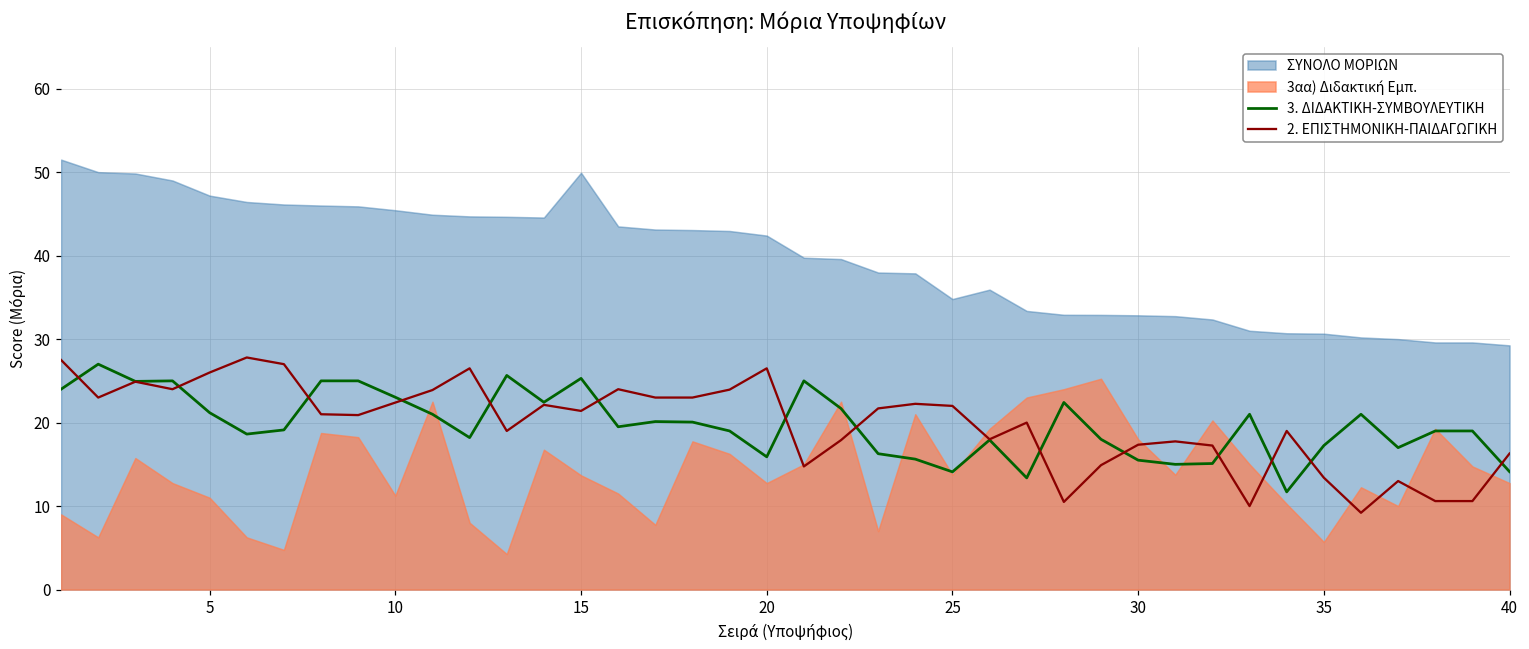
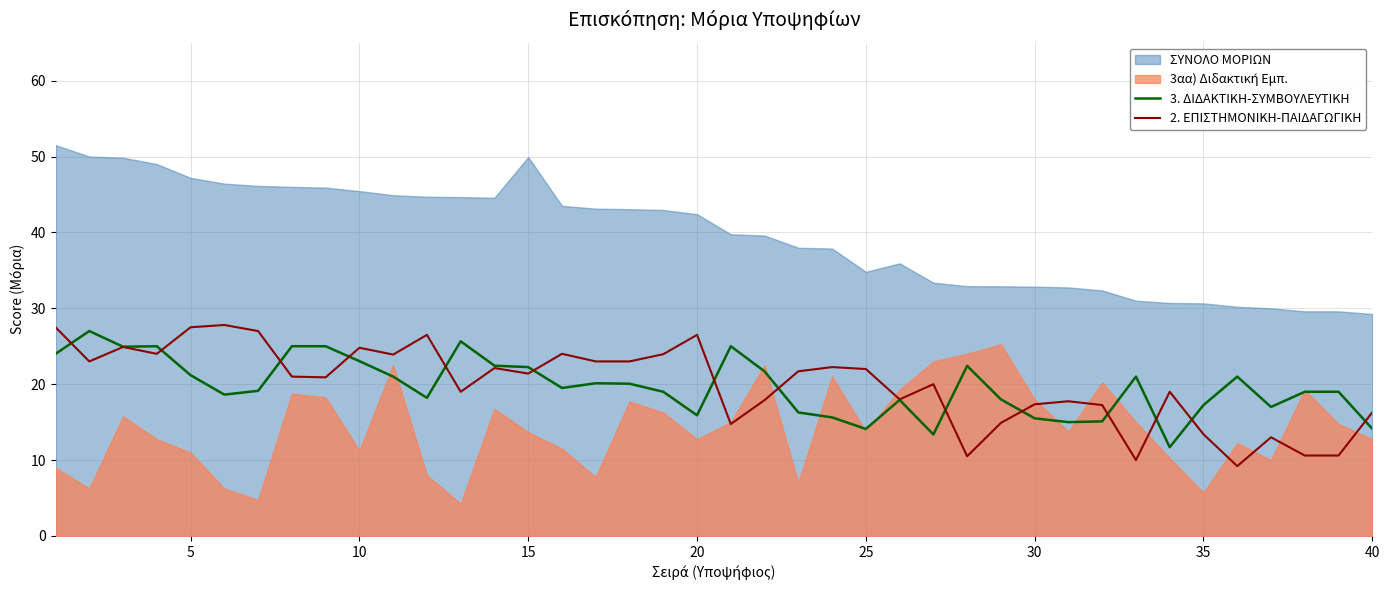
  {
    "3. ΔΙΔΑΚΤΙΚΗ-ΣΥΜΒΟΥΛΕΥΤΙΚΗ": {
      "5": 21,
      "10": 23,
-     "15": 25,
+     "15": 22,
      "20": 16,
      "25": 14,
      "30": 16,
      "35": 17,
      "40": 14
    },
    "2. ΕΠΙΣΤΗΜΟΝΙΚΗ-ΠΑΙΔΑΓΩΓΙΚΗ": {
-     "5": 26,
-     "10": 22,
+     "5": 28,
+     "10": 25,
      "15": 21,
      "20": 27,
      "25": 22,
      "30": 17,
      "35": 13,
      "40": 16
    }
  }
